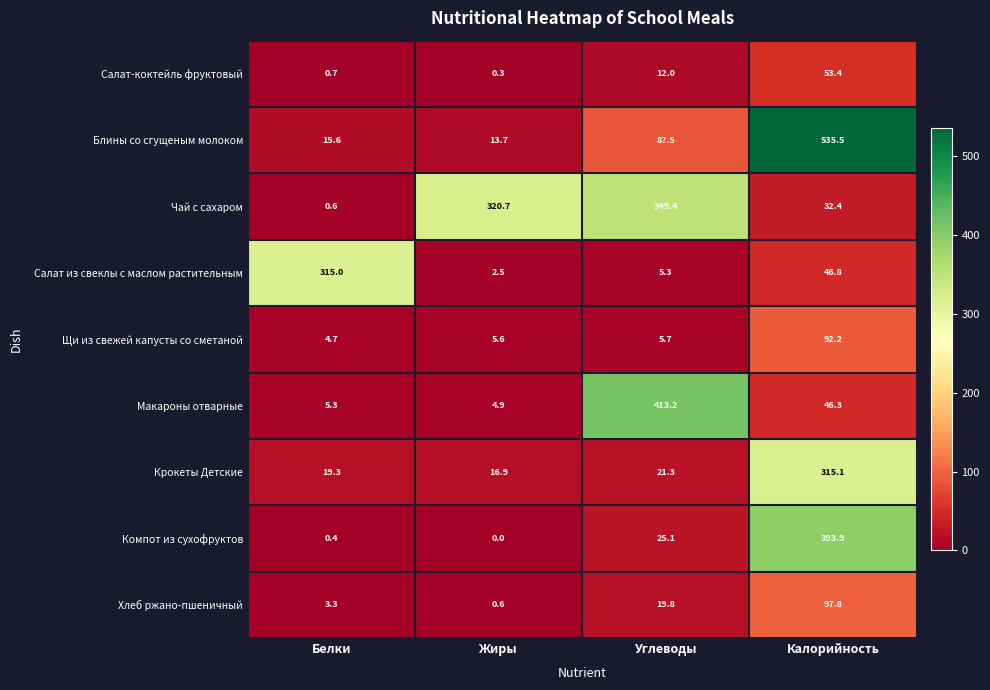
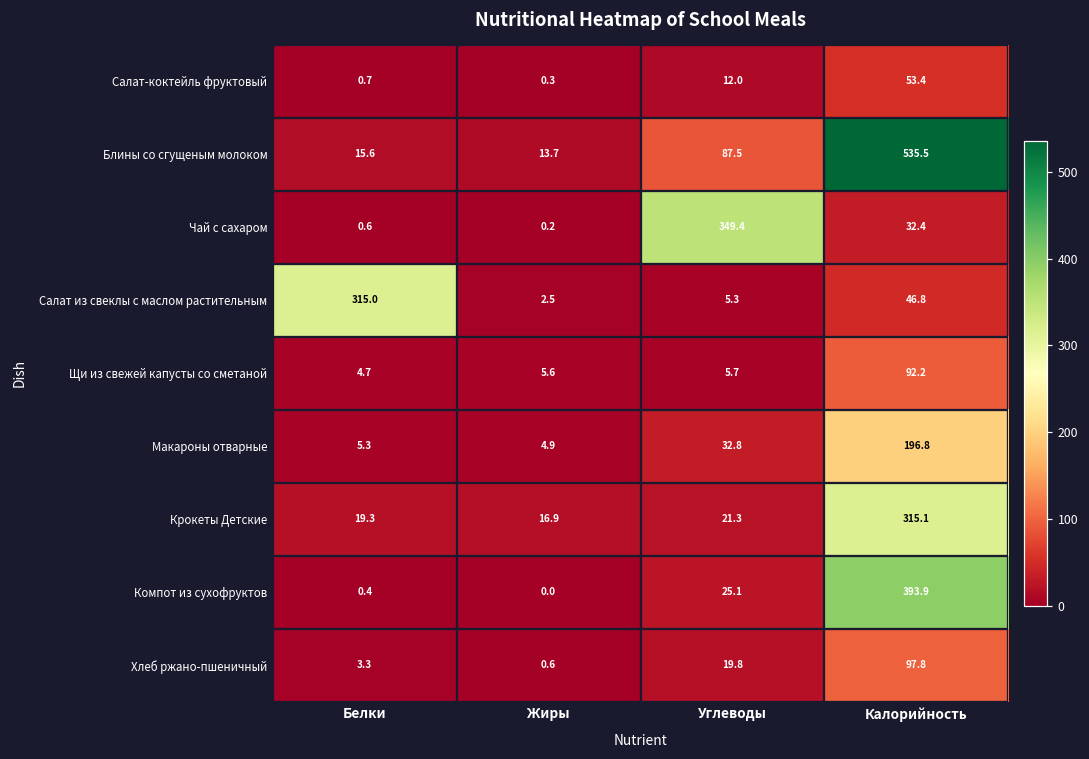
  {
    "Салат-коктейль фруктовый": {
      "Белки": 0.7,
      "Жиры": 0.3,
      "Углеводы": 12.0,
      "Калорийность": 53.4
    },
    "Блины со сгущеным молоком": {
      "Белки": 15.6,
      "Жиры": 13.7,
      "Углеводы": 87.5,
      "Калорийность": 535.5
    },
    "Чай с сахаром": {
      "Белки": 0.6,
-     "Жиры": 320.7,
+     "Жиры": 0.2,
      "Углеводы": 349.4,
      "Калорийность": 32.4
    },
    "Салат из свеклы с маслом растительным": {
      "Белки": 315.0,
      "Жиры": 2.5,
      "Углеводы": 5.3,
      "Калорийность": 46.8
    },
    "Щи из свежей капусты со сметаной": {
      "Белки": 4.7,
      "Жиры": 5.6,
      "Углеводы": 5.7,
      "Калорийность": 92.2
    },
    "Макароны отварные": {
      "Белки": 5.3,
      "Жиры": 4.9,
-     "Углеводы": 413.2,
-     "Калорийность": 46.3
+     "Углеводы": 32.8,
+     "Калорийность": 196.8
    },
    "Крокеты Детские": {
      "Белки": 19.3,
      "Жиры": 16.9,
      "Углеводы": 21.3,
      "Калорийность": 315.1
    },
    "Компот из сухофруктов": {
      "Белки": 0.4,
      "Жиры": 0.0,
      "Углеводы": 25.1,
      "Калорийность": 393.9
    },
    "Хлеб ржано-пшеничный": {
      "Белки": 3.3,
      "Жиры": 0.6,
      "Углеводы": 19.8,
      "Калорийность": 97.8
    }
  }
